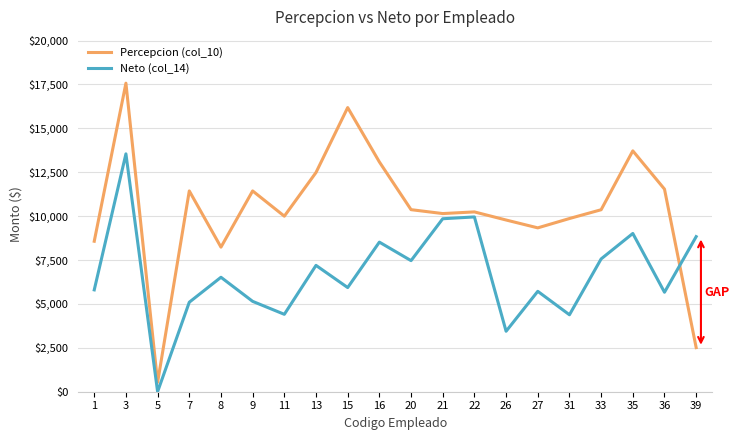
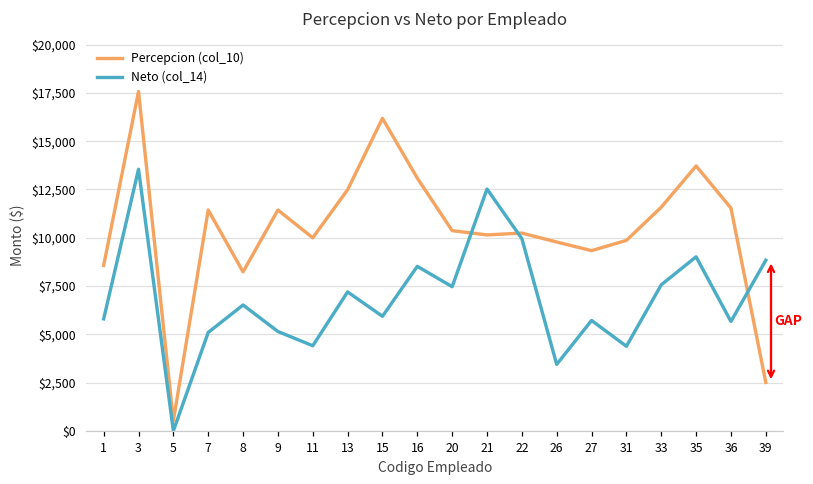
  {
    "Percepcion (col_10)": {
      "1": "$8,600",
      "3": "$17,600",
      "5": "$500",
      "7": "$11,400",
      "8": "$8,200",
      "9": "$11,400",
      "11": "$10,000",
      "13": "$12,500",
      "15": "$16,200",
      "16": "$13,100",
      "20": "$10,400",
      "21": "$10,100",
      "22": "$10,200",
      "26": "$9,800",
      "27": "$9,300",
      "31": "$9,900",
-     "33": "$10,400",
+     "33": "$11,600",
      "35": "$13,700",
      "36": "$11,500",
      "39": "$2,500"
    },
    "Neto (col_14)": {
      "1": "$5,800",
      "3": "$13,500",
      "5": "$0",
      "7": "$5,100",
      "8": "$6,500",
      "9": "$5,100",
      "11": "$4,400",
      "13": "$7,200",
      "15": "$5,900",
      "16": "$8,500",
      "20": "$7,500",
-     "21": "$9,900",
+     "21": "$12,500",
      "22": "$10,000",
      "26": "$3,400",
      "27": "$5,700",
      "31": "$4,400",
      "33": "$7,600",
      "35": "$9,000",
      "36": "$5,700",
      "39": "$8,800"
    }
  }
